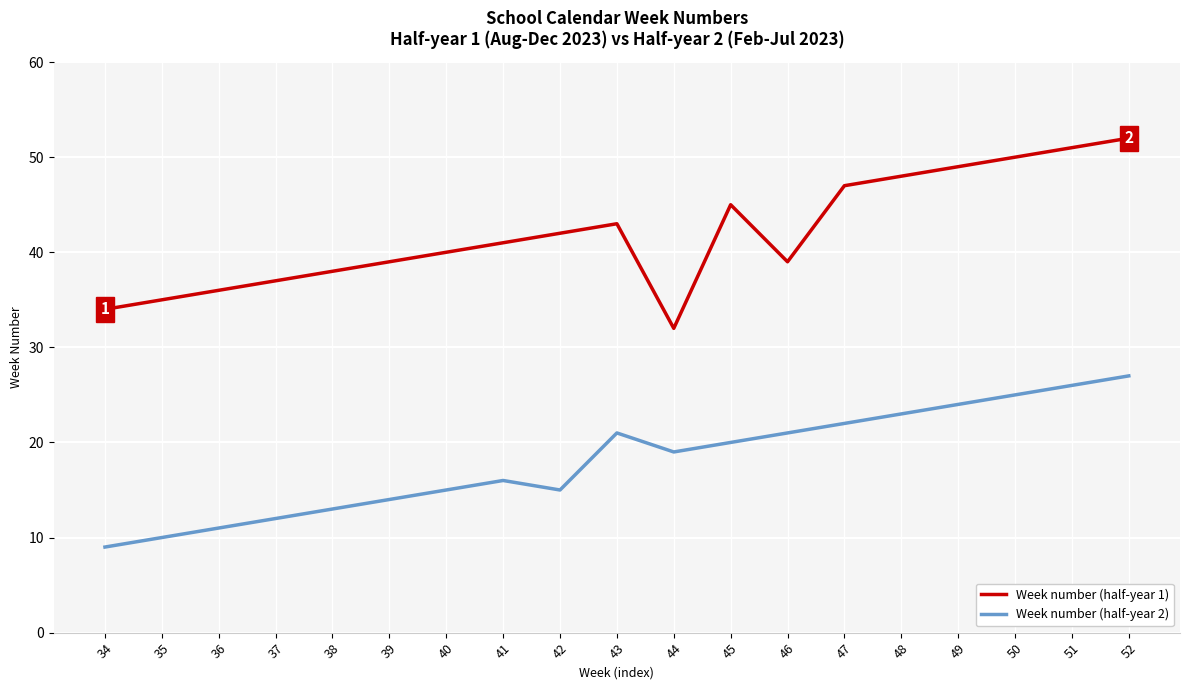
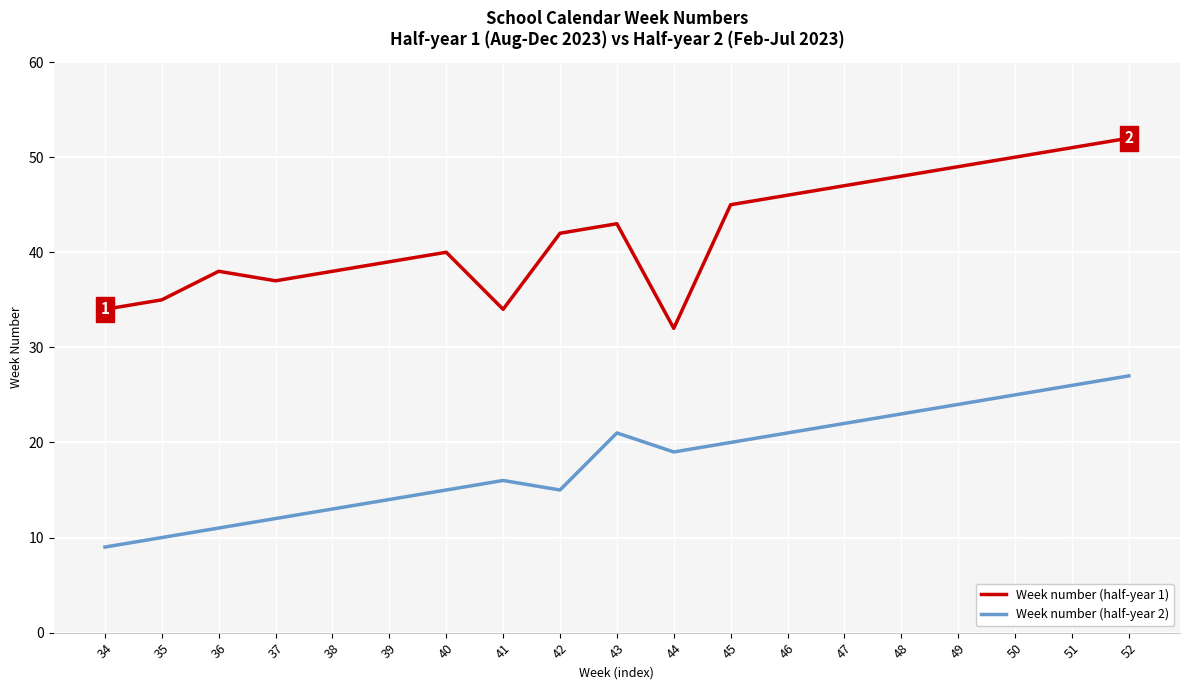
  {
    "Week number (half-year 1)": {
      "35": 35,
-     "36": 36,
+     "36": 38,
      "37": 37,
      "38": 38,
      "39": 39,
      "40": 40,
-     "41": 41,
+     "41": 34,
      "42": 42,
      "43": 43,
      "44": 32,
      "45": 45,
-     "46": 39,
+     "46": 46,
      "47": 47,
      "48": 48,
      "49": 49,
      "50": 50,
      "51": 51
    },
    "Week number (half-year 2)": {
      "34": 9,
      "35": 10,
      "36": 11,
      "37": 12,
      "38": 13,
      "39": 14,
      "40": 15,
      "41": 16,
      "42": 15,
      "43": 21,
      "44": 19,
      "45": 20,
      "46": 21,
      "47": 22,
      "48": 23,
      "49": 24,
      "50": 25,
      "51": 26,
      "52": 27
    }
  }
